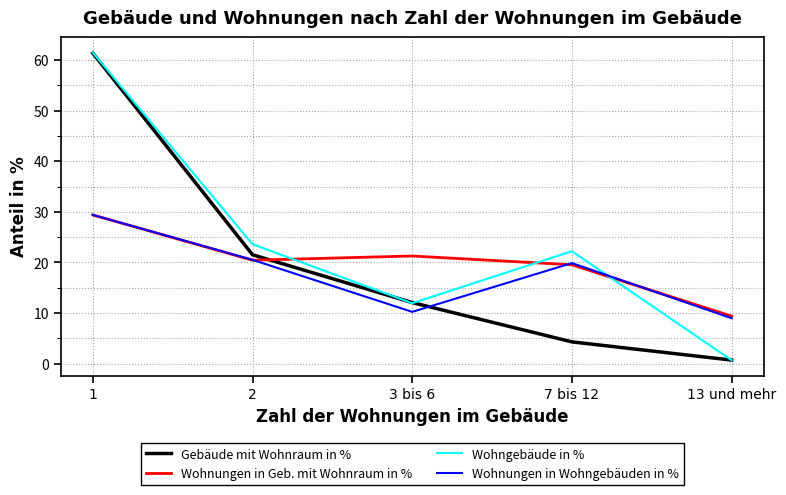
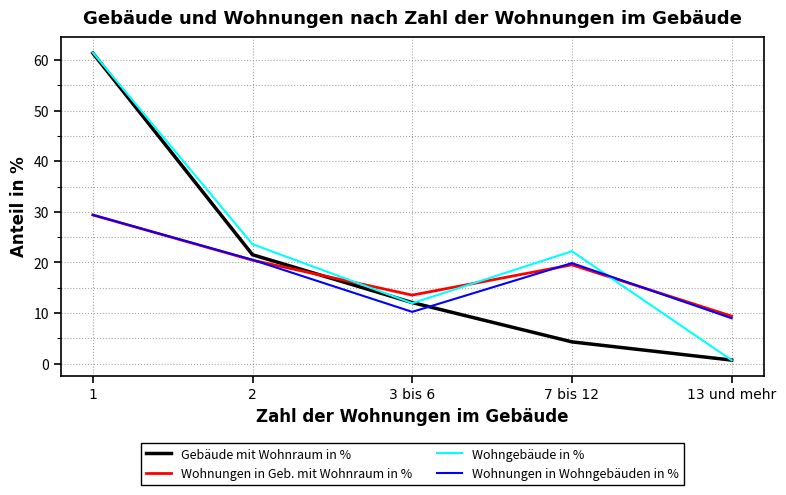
  {
    "Gebäude mit Wohnraum in %": {
      "2": 22,
      "7 bis 12": 4
    },
    "Wohnungen in Geb. mit Wohnraum in %": {
-     "3 bis 6": 21
+     "3 bis 6": 14
    },
    "Wohngebäude in %": {
      "2": 24,
      "7 bis 12": 22
    },
    "Wohnungen in Wohngebäuden in %": {
      "3 bis 6": 10
    }
  }
